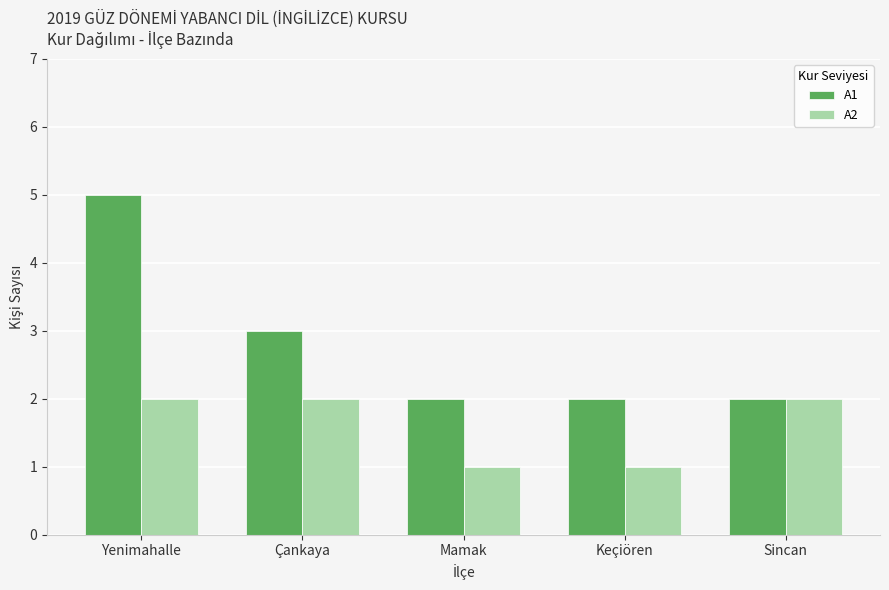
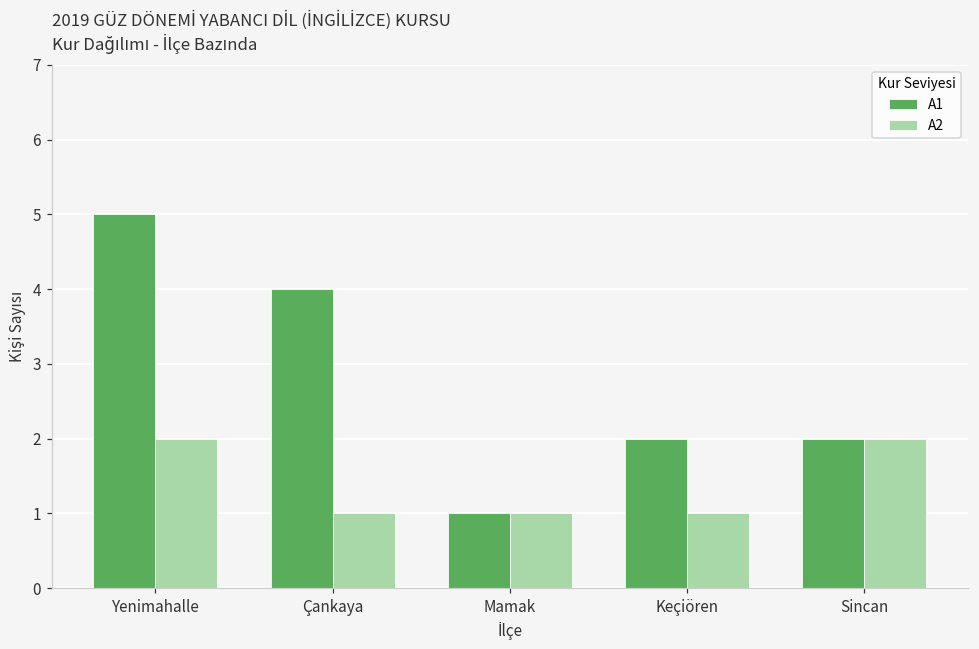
  {
    "A1": {
      "Yenimahalle": 5,
-     "Çankaya": 3,
-     "Mamak": 2,
+     "Çankaya": 4,
+     "Mamak": 1,
      "Keçiören": 2,
      "Sincan": 2
    },
    "A2": {
      "Yenimahalle": 2,
-     "Çankaya": 2,
+     "Çankaya": 1,
      "Mamak": 1,
      "Keçiören": 1,
      "Sincan": 2
    }
  }
